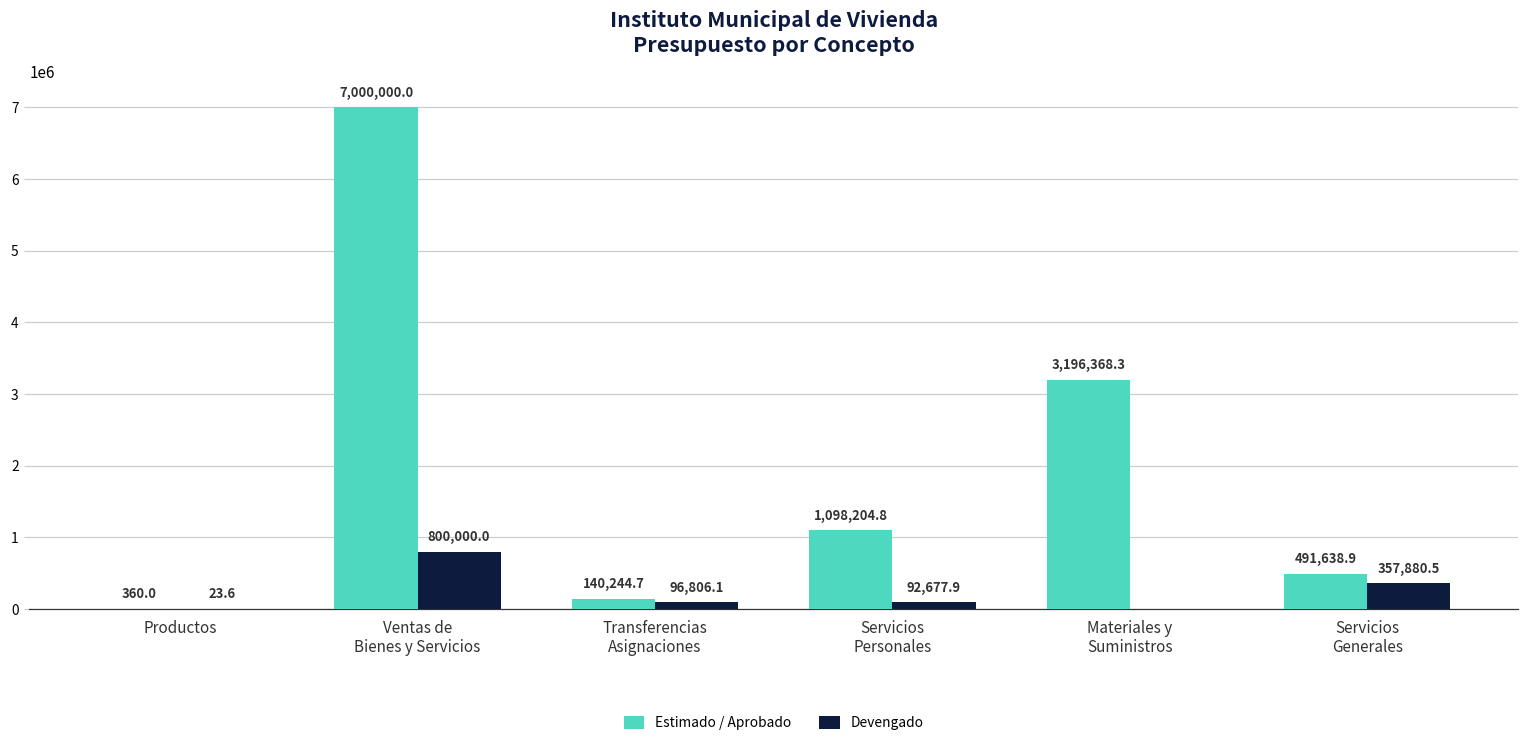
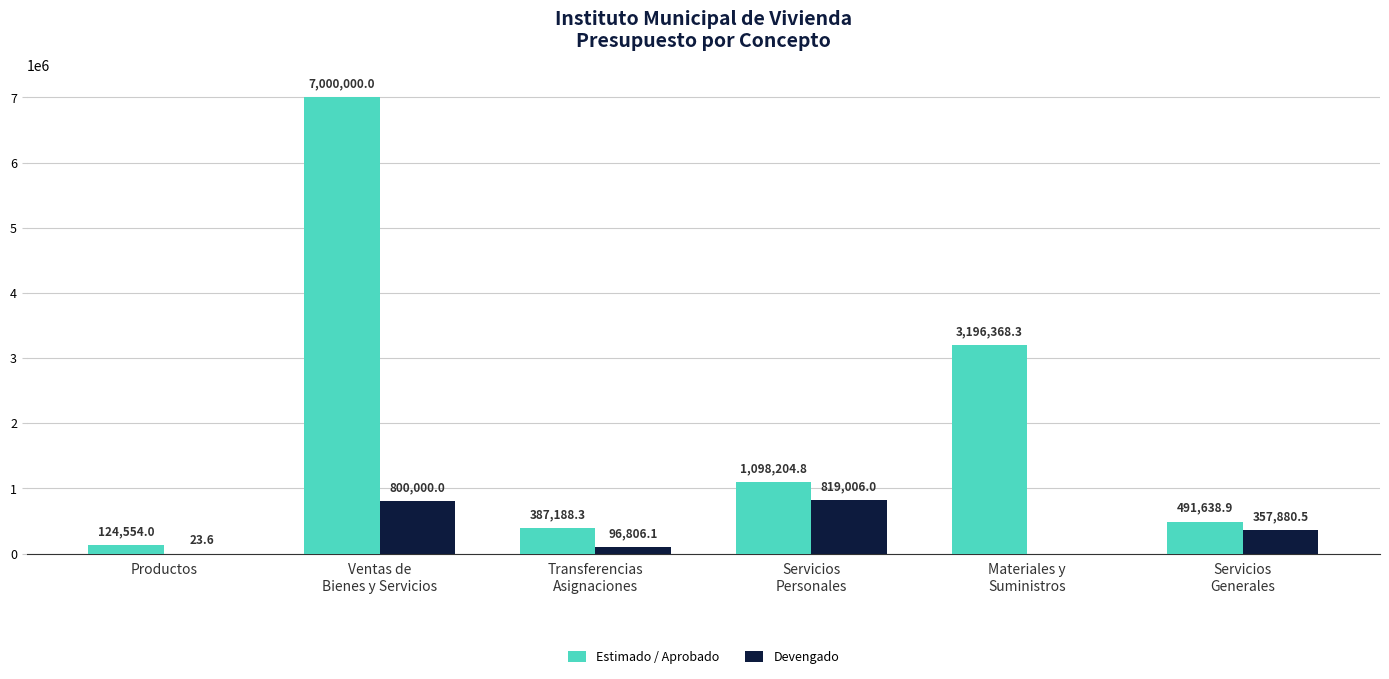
  {
    "Estimado / Aprobado": {
-     "Productos": "360.0",
+     "Productos": "124,554.0",
      "Ventas de Bienes y Servicios": "7,000,000.0",
-     "Transferencias Asignaciones": "140,244.7",
+     "Transferencias Asignaciones": "387,188.3",
      "Servicios Personales": "1,098,204.8",
      "Materiales y Suministros": "3,196,368.3",
      "Servicios Generales": "491,638.9"
    },
    "Devengado": {
      "Productos": "23.6",
      "Ventas de Bienes y Servicios": "800,000.0",
      "Transferencias Asignaciones": "96,806.1",
-     "Servicios Personales": "92,677.9",
+     "Servicios Personales": "819,006.0",
      "Servicios Generales": "357,880.5"
    }
  }
